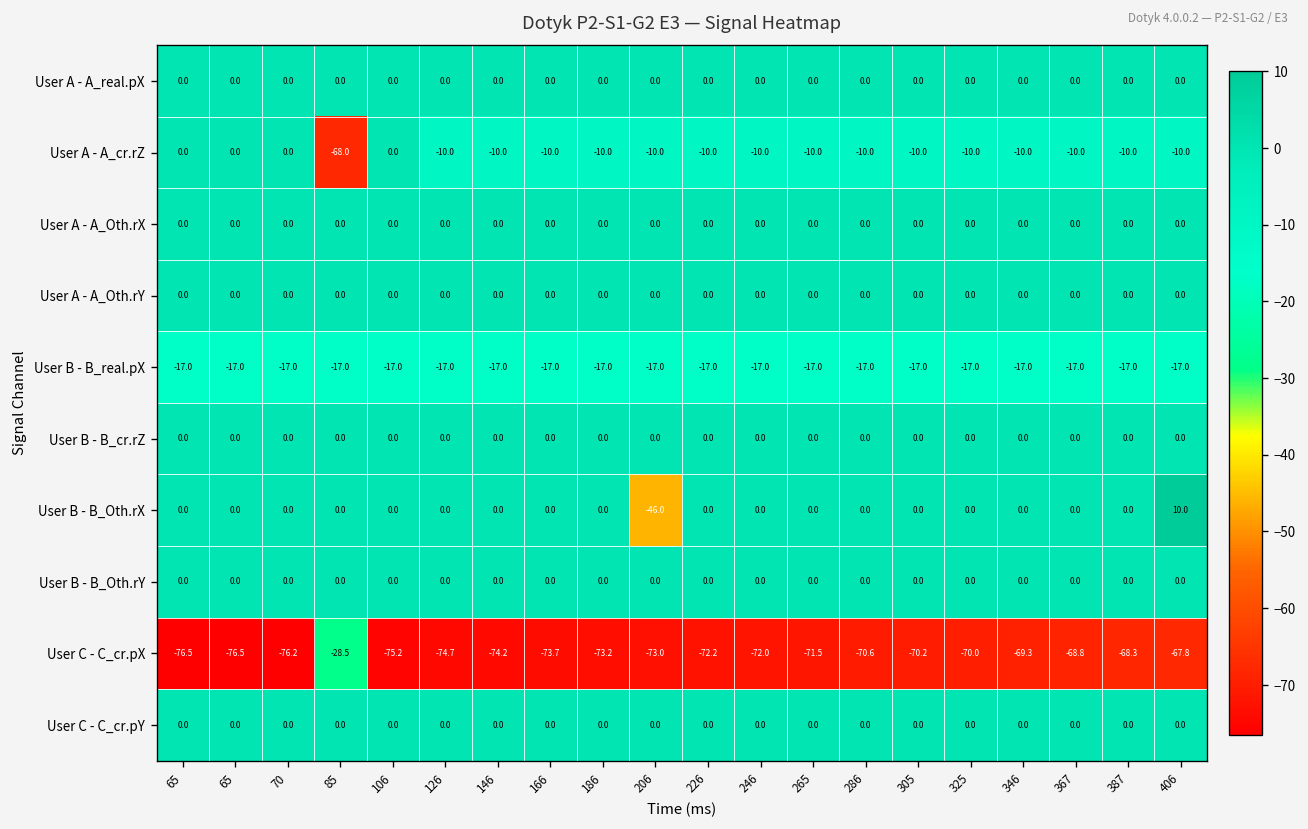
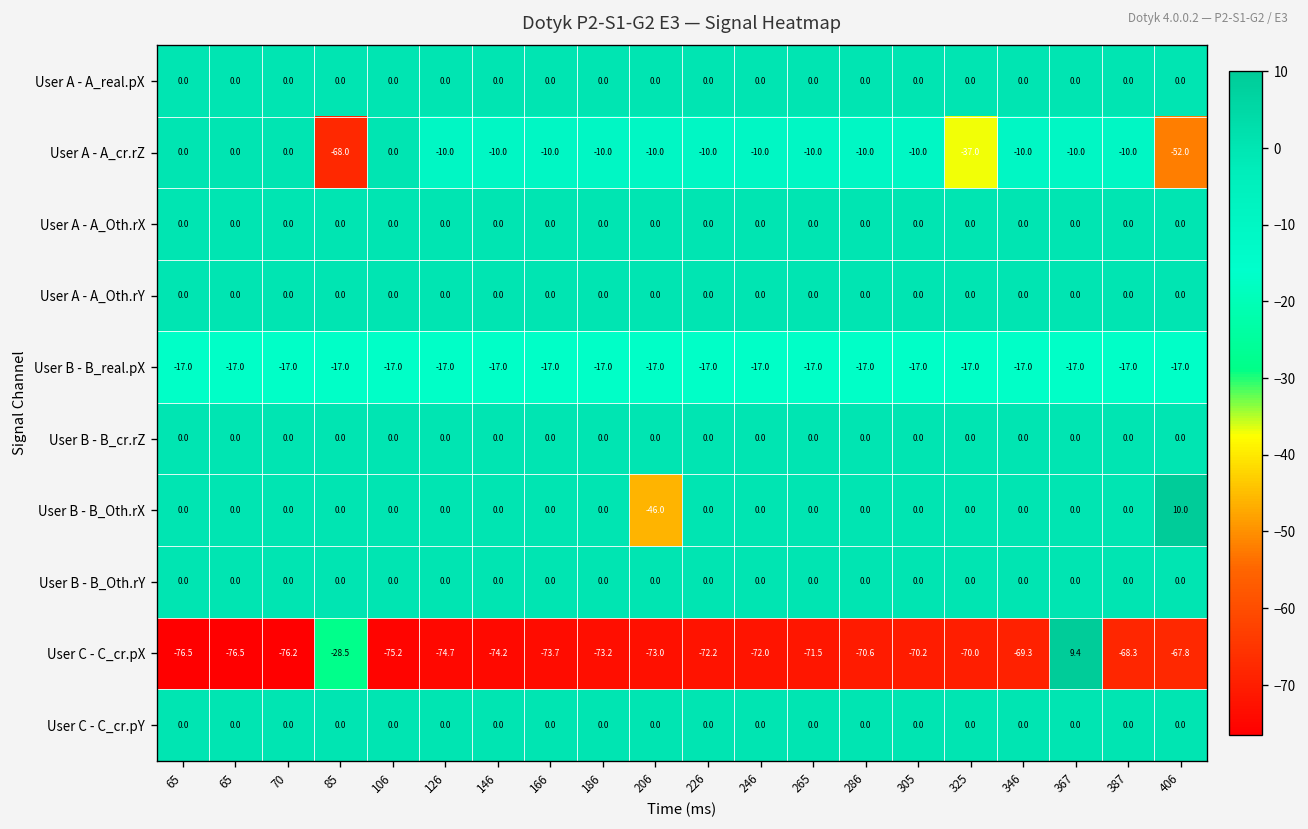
  {
    "User A - A_real.pX": {
      "70": 0.0,
      "85": 0.0,
      "106": 0.0,
      "126": 0.0,
      "146": 0.0,
      "166": 0.0,
      "186": 0.0,
      "206": 0.0,
      "226": 0.0,
      "246": 0.0,
      "265": 0.0,
      "286": 0.0,
      "305": 0.0,
      "325": 0.0,
      "346": 0.0,
      "367": 0.0,
      "387": 0.0,
      "406": 0.0
    },
    "User A - A_cr.rZ": {
      "70": 0.0,
      "85": -68.0,
      "106": 0.0,
      "126": -10.0,
      "146": -10.0,
      "166": -10.0,
      "186": -10.0,
      "206": -10.0,
      "226": -10.0,
      "246": -10.0,
      "265": -10.0,
      "286": -10.0,
      "305": -10.0,
-     "325": -10.0,
+     "325": -37.0,
      "346": -10.0,
      "367": -10.0,
      "387": -10.0,
-     "406": -10.0
+     "406": -52.0
    },
    "User A - A_Oth.rX": {
      "70": 0.0,
      "85": 0.0,
      "106": 0.0,
      "126": 0.0,
      "146": 0.0,
      "166": 0.0,
      "186": 0.0,
      "206": 0.0,
      "226": 0.0,
      "246": 0.0,
      "265": 0.0,
      "286": 0.0,
      "305": 0.0,
      "325": 0.0,
      "346": 0.0,
      "367": 0.0,
      "387": 0.0,
      "406": 0.0
    },
    "User A - A_Oth.rY": {
      "70": 0.0,
      "85": 0.0,
      "106": 0.0,
      "126": 0.0,
      "146": 0.0,
      "166": 0.0,
      "186": 0.0,
      "206": 0.0,
      "226": 0.0,
      "246": 0.0,
      "265": 0.0,
      "286": 0.0,
      "305": 0.0,
      "325": 0.0,
      "346": 0.0,
      "367": 0.0,
      "387": 0.0,
      "406": 0.0
    },
    "User B - B_real.pX": {
      "70": -17.0,
      "85": -17.0,
      "106": -17.0,
      "126": -17.0,
      "146": -17.0,
      "166": -17.0,
      "186": -17.0,
      "206": -17.0,
      "226": -17.0,
      "246": -17.0,
      "265": -17.0,
      "286": -17.0,
      "305": -17.0,
      "325": -17.0,
      "346": -17.0,
      "367": -17.0,
      "387": -17.0,
      "406": -17.0
    },
    "User B - B_cr.rZ": {
      "70": 0.0,
      "85": 0.0,
      "106": 0.0,
      "126": 0.0,
      "146": 0.0,
      "166": 0.0,
      "186": 0.0,
      "206": 0.0,
      "226": 0.0,
      "246": 0.0,
      "265": 0.0,
      "286": 0.0,
      "305": 0.0,
      "325": 0.0,
      "346": 0.0,
      "367": 0.0,
      "387": 0.0,
      "406": 0.0
    },
    "User B - B_Oth.rX": {
      "70": 0.0,
      "85": 0.0,
      "106": 0.0,
      "126": 0.0,
      "146": 0.0,
      "166": 0.0,
      "186": 0.0,
      "206": -46.0,
      "226": 0.0,
      "246": 0.0,
      "265": 0.0,
      "286": 0.0,
      "305": 0.0,
      "325": 0.0,
      "346": 0.0,
      "367": 0.0,
      "387": 0.0,
      "406": 10.0
    },
    "User B - B_Oth.rY": {
      "70": 0.0,
      "85": 0.0,
      "106": 0.0,
      "126": 0.0,
      "146": 0.0,
      "166": 0.0,
      "186": 0.0,
      "206": 0.0,
      "226": 0.0,
      "246": 0.0,
      "265": 0.0,
      "286": 0.0,
      "305": 0.0,
      "325": 0.0,
      "346": 0.0,
      "367": 0.0,
      "387": 0.0,
      "406": 0.0
    },
    "User C - C_cr.pX": {
      "70": -76.2,
      "85": -28.5,
      "106": -75.2,
      "126": -74.7,
      "146": -74.2,
      "166": -73.7,
      "186": -73.2,
      "206": -73.0,
      "226": -72.2,
      "246": -72.0,
      "265": -71.5,
      "286": -70.6,
      "305": -70.2,
      "325": -70.0,
      "346": -69.3,
-     "367": -68.8,
+     "367": 9.4,
      "387": -68.3,
      "406": -67.8
    },
    "User C - C_cr.pY": {
      "70": 0.0,
      "85": 0.0,
      "106": 0.0,
      "126": 0.0,
      "146": 0.0,
      "166": 0.0,
      "186": 0.0,
      "206": 0.0,
      "226": 0.0,
      "246": 0.0,
      "265": 0.0,
      "286": 0.0,
      "305": 0.0,
      "325": 0.0,
      "346": 0.0,
      "367": 0.0,
      "387": 0.0,
      "406": 0.0
    }
  }
